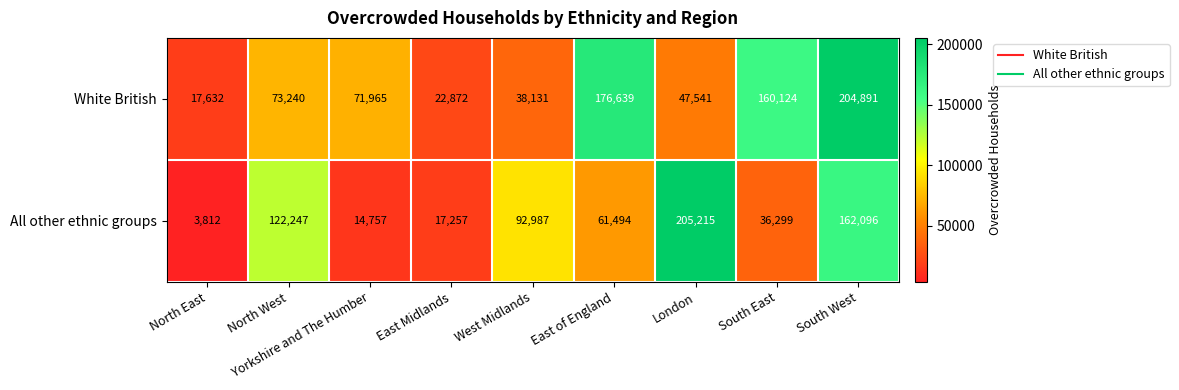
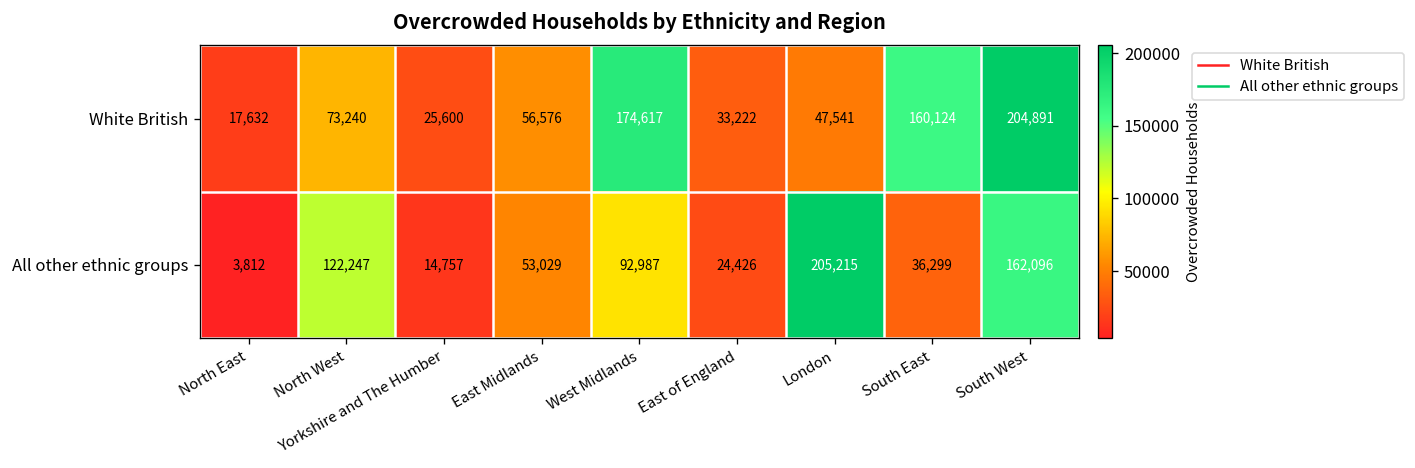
  {
    "White British": {
      "North East": "17,632",
      "North West": "73,240",
-     "Yorkshire and The Humber": "71,965",
-     "East Midlands": "22,872",
-     "West Midlands": "38,131",
-     "East of England": "176,639",
+     "Yorkshire and The Humber": "25,600",
+     "East Midlands": "56,576",
+     "West Midlands": "174,617",
+     "East of England": "33,222",
      "London": "47,541",
      "South East": "160,124",
      "South West": "204,891"
    },
    "All other ethnic groups": {
      "North East": "3,812",
      "North West": "122,247",
      "Yorkshire and The Humber": "14,757",
-     "East Midlands": "17,257",
+     "East Midlands": "53,029",
      "West Midlands": "92,987",
-     "East of England": "61,494",
+     "East of England": "24,426",
      "London": "205,215",
      "South East": "36,299",
      "South West": "162,096"
    }
  }
